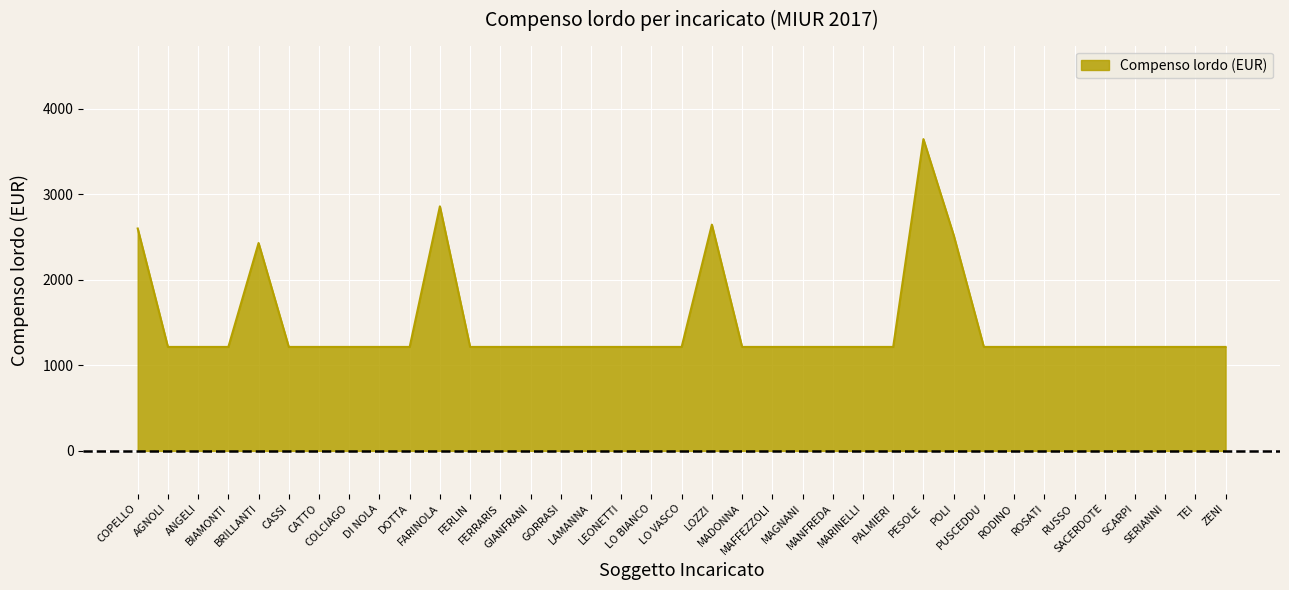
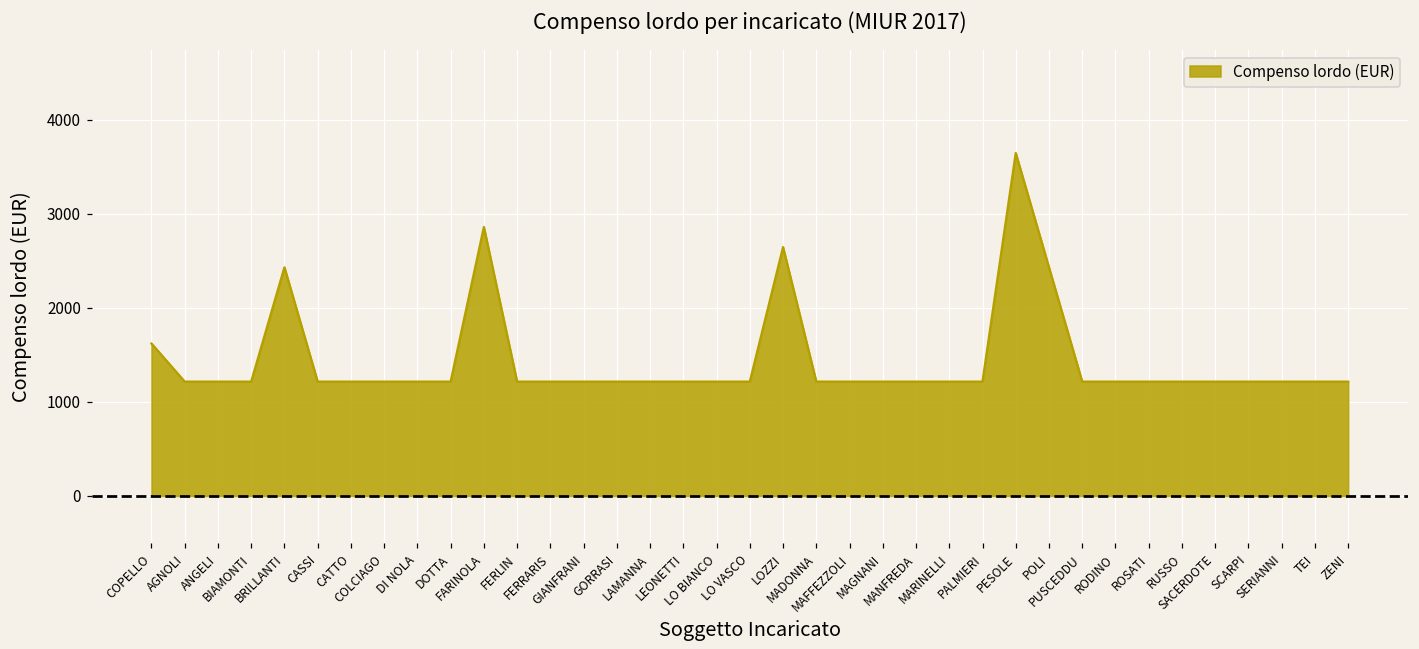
  {
-   "COPELLO": 2600,
+   "COPELLO": 1600,
    "AGNOLI": 1200,
    "ANGELI": 1200,
    "BIAMONTI": 1200,
    "BRILLANTI": 2400,
    "CASSI": 1200,
    "CATTO": 1200,
    "COLCIAGO": 1200,
    "DI NOLA": 1200,
    "DOTTA": 1200,
    "FARINOLA": 2900,
    "FERLIN": 1200,
    "FERRARIS": 1200,
    "GIANFRANI": 1200,
    "GORRASI": 1200,
    "LAMANNA": 1200,
    "LEONETTI": 1200,
    "LO BIANCO": 1200,
    "LO VASCO": 1200,
    "LOZZI": 2600,
    "MADONNA": 1200,
    "MAFFEZZOLI": 1200,
    "MAGNANI": 1200,
    "MANFREDA": 1200,
    "MARINELLI": 1200,
    "PALMIERI": 1200,
    "PESOLE": 3600,
-   "POLI": 2500,
+   "POLI": 2400,
    "PUSCEDDU": 1200,
    "RODINO": 1200,
    "ROSATI": 1200,
    "RUSSO": 1200,
    "SACERDOTE": 1200,
    "SCARPI": 1200,
    "SERIANNI": 1200,
    "TEI": 1200,
    "ZENI": 1200
  }
